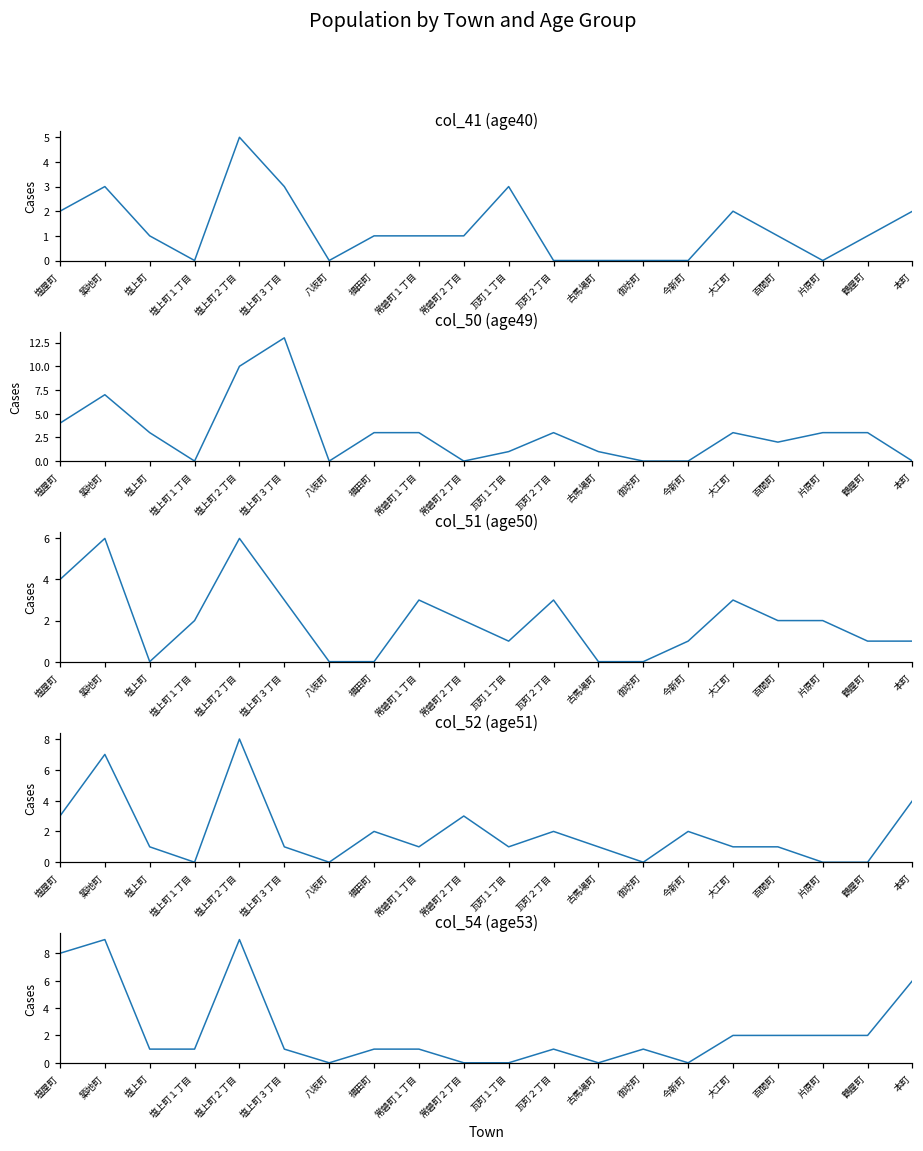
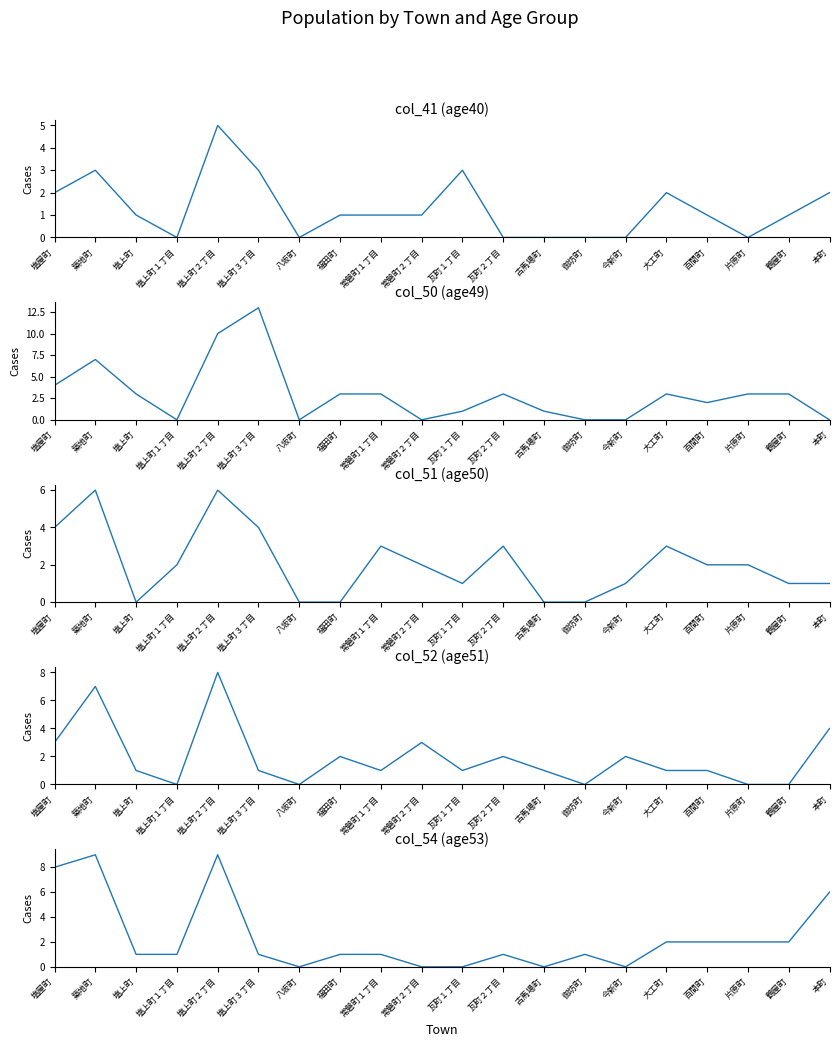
  {
    "col_41 (age40)": {
      "塩屋町": 2.0,
      "築地町": 3.0,
      "塩上町": 1.0,
      "塩上町１丁目": 0.0,
      "塩上町２丁目": 5.0,
      "塩上町３丁目": 3.0,
      "八坂町": 0.0,
      "福田町": 1.0,
      "常磐町１丁目": 1.0,
      "常磐町２丁目": 1.0,
      "瓦町１丁目": 3.0,
      "瓦町２丁目": 0.0,
      "古馬場町": 0.0,
      "御坊町": 0.0,
      "今新町": 0.0,
      "大工町": 2.0,
      "百間町": 1.0,
      "片原町": 0.0,
      "鶴屋町": 1.0,
      "本町": 2.0
    },
    "col_50 (age49)": {
      "塩屋町": 4,
      "築地町": 7,
      "塩上町": 3,
      "塩上町１丁目": 0,
      "塩上町２丁目": 10,
      "塩上町３丁目": 13,
      "八坂町": 0,
      "福田町": 3,
      "常磐町１丁目": 3,
      "常磐町２丁目": 0,
      "瓦町１丁目": 1,
      "瓦町２丁目": 3,
      "古馬場町": 1,
      "御坊町": 0,
      "今新町": 0,
      "大工町": 3,
      "百間町": 2,
      "片原町": 3,
      "鶴屋町": 3,
      "本町": 0
    },
    "col_51 (age50)": {
      "塩屋町": 4,
      "築地町": 6,
      "塩上町": 0,
      "塩上町１丁目": 2,
      "塩上町２丁目": 6,
-     "塩上町３丁目": 3,
+     "塩上町３丁目": 4,
      "八坂町": 0,
      "福田町": 0,
      "常磐町１丁目": 3,
      "常磐町２丁目": 2,
      "瓦町１丁目": 1,
      "瓦町２丁目": 3,
      "古馬場町": 0,
      "御坊町": 0,
      "今新町": 1,
      "大工町": 3,
      "百間町": 2,
      "片原町": 2,
      "鶴屋町": 1,
      "本町": 1
    },
    "col_52 (age51)": {
      "塩屋町": 3.0,
      "築地町": 7.0,
      "塩上町": 1.0,
      "塩上町１丁目": 0.0,
      "塩上町２丁目": 8.0,
      "塩上町３丁目": 1.0,
      "八坂町": 0.0,
      "福田町": 2.0,
      "常磐町１丁目": 1.0,
      "常磐町２丁目": 3.0,
      "瓦町１丁目": 1.0,
      "瓦町２丁目": 2.0,
      "古馬場町": 1.0,
      "御坊町": 0.0,
      "今新町": 2.0,
      "大工町": 1.0,
      "百間町": 1.0,
      "片原町": 0.0,
      "鶴屋町": 0.0,
      "本町": 4.0
    },
    "col_54 (age53)": {
      "塩屋町": 8.0,
      "築地町": 9.0,
      "塩上町": 1.0,
      "塩上町１丁目": 1.0,
      "塩上町２丁目": 9.0,
      "塩上町３丁目": 1.0,
      "八坂町": 0.0,
      "福田町": 1.0,
      "常磐町１丁目": 1.0,
      "常磐町２丁目": 0.0,
      "瓦町１丁目": 0.0,
      "瓦町２丁目": 1.0,
      "古馬場町": 0.0,
      "御坊町": 1.0,
      "今新町": 0.0,
      "大工町": 2.0,
      "百間町": 2.0,
      "片原町": 2.0,
      "鶴屋町": 2.0,
      "本町": 6.0
    }
  }
